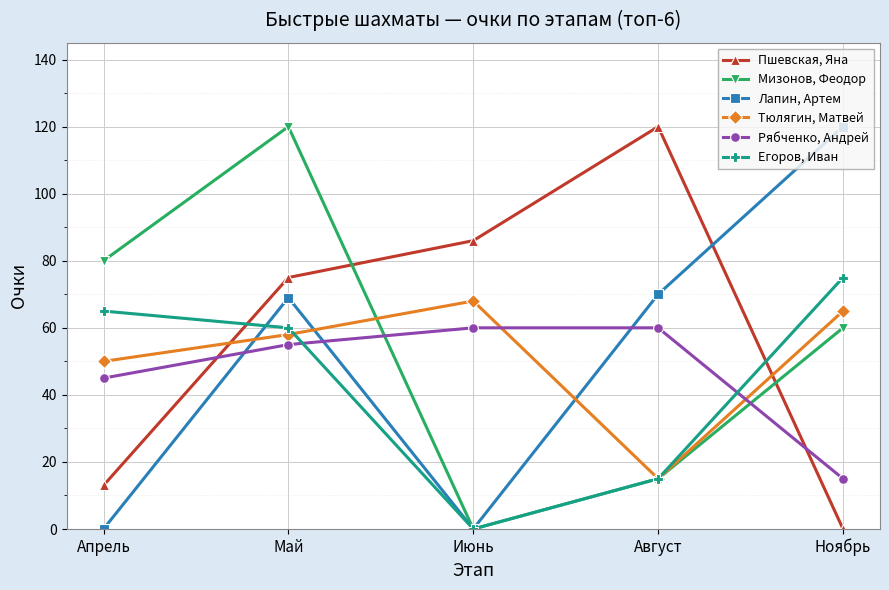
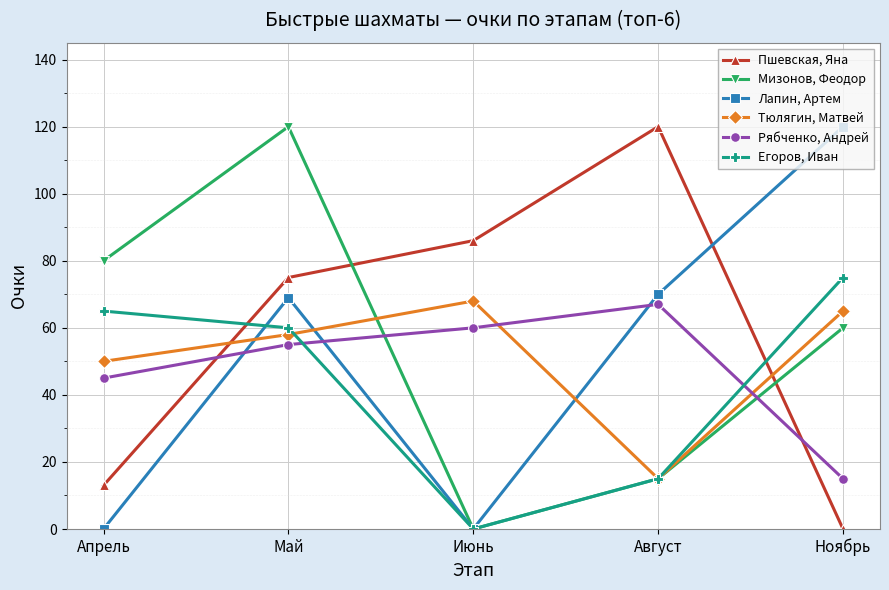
  {
    "Пшевская, Яна": {
      "Апрель": 13,
      "Май": 75,
      "Июнь": 86,
      "Август": 120,
      "Ноябрь": 0
    },
    "Лапин, Артем": {
      "Апрель": 0,
      "Май": 69,
      "Август": 70
    },
    "Тюлягин, Матвей": {
      "Апрель": 50,
      "Май": 58,
      "Июнь": 68,
      "Ноябрь": 65
    },
    "Рябченко, Андрей": {
      "Апрель": 45,
      "Май": 55,
      "Июнь": 60,
-     "Август": 60,
+     "Август": 67,
      "Ноябрь": 15
    }
  }
